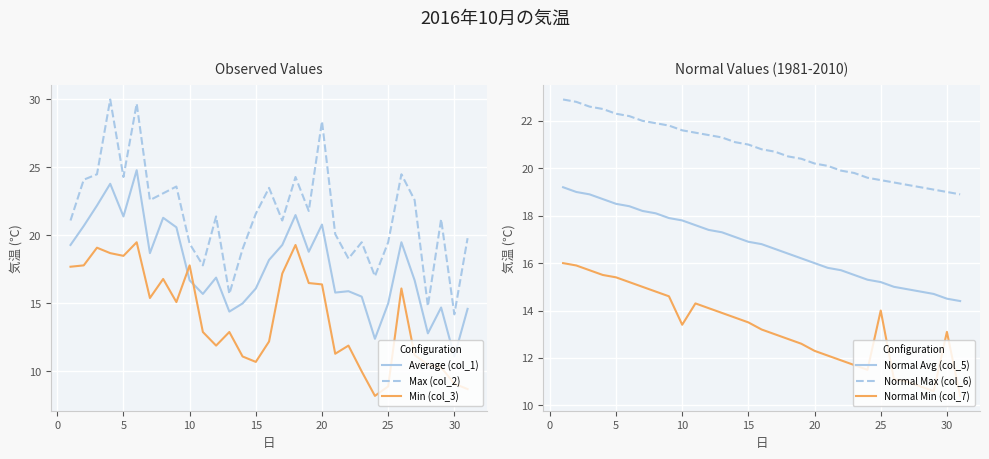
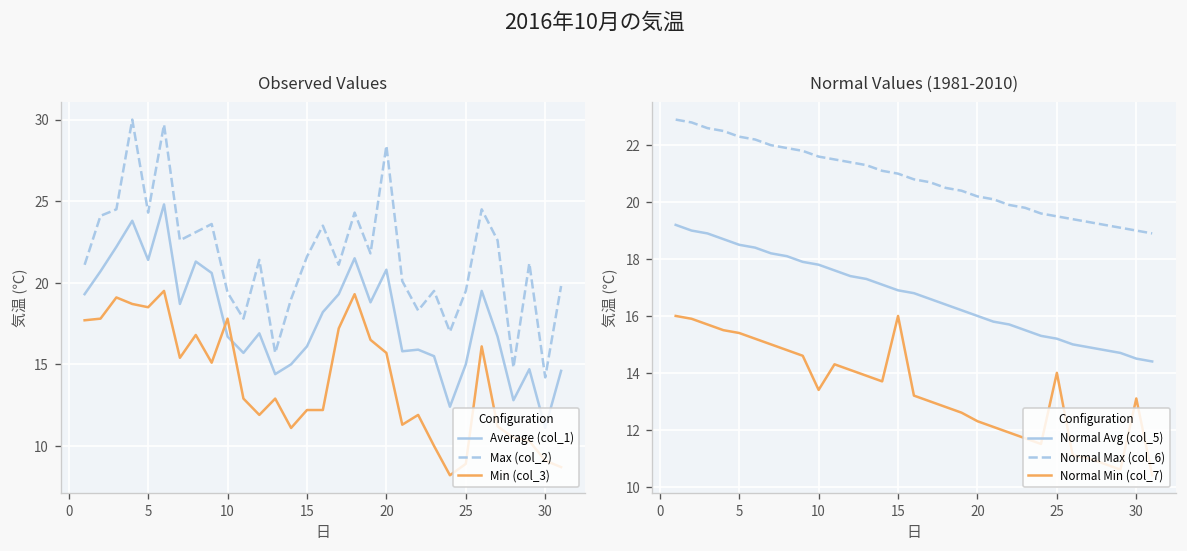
  {
    "Observed Values": {
      "Min (col_3)": {
        "5": 18.5,
        "10": 17.8,
-       "15": 10.7,
-       "20": 16.4
+       "15": 12.2,
+       "20": 15.7
      }
    },
    "Normal Values (1981-2010)": {
      "Normal Min (col_7)": {
        "5": 15.4,
        "10": 13.4,
-       "15": 13.5,
+       "15": 16.0,
        "20": 12.3,
        "25": 14.0,
        "30": 13.1
      }
    }
  }
